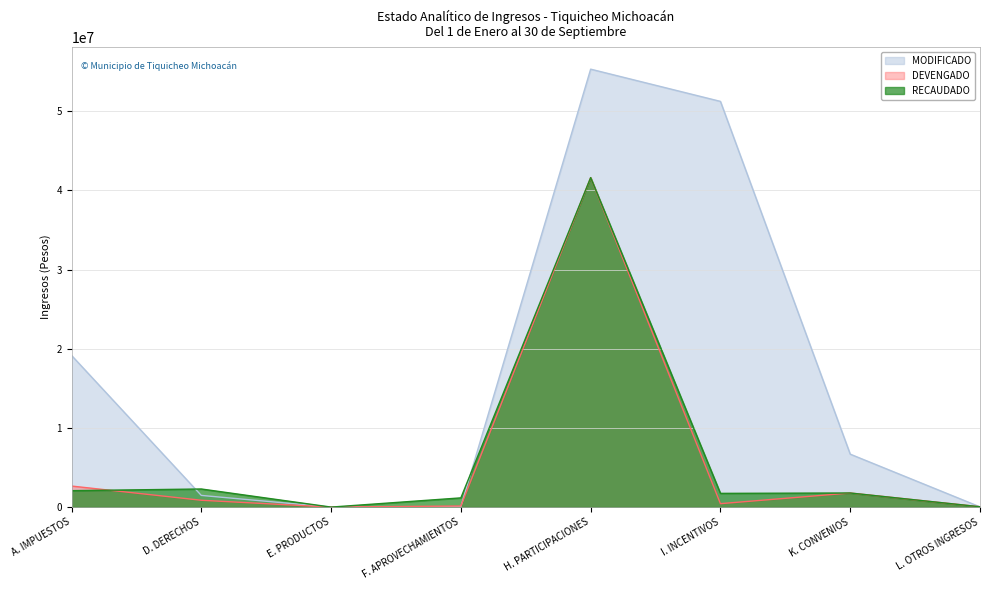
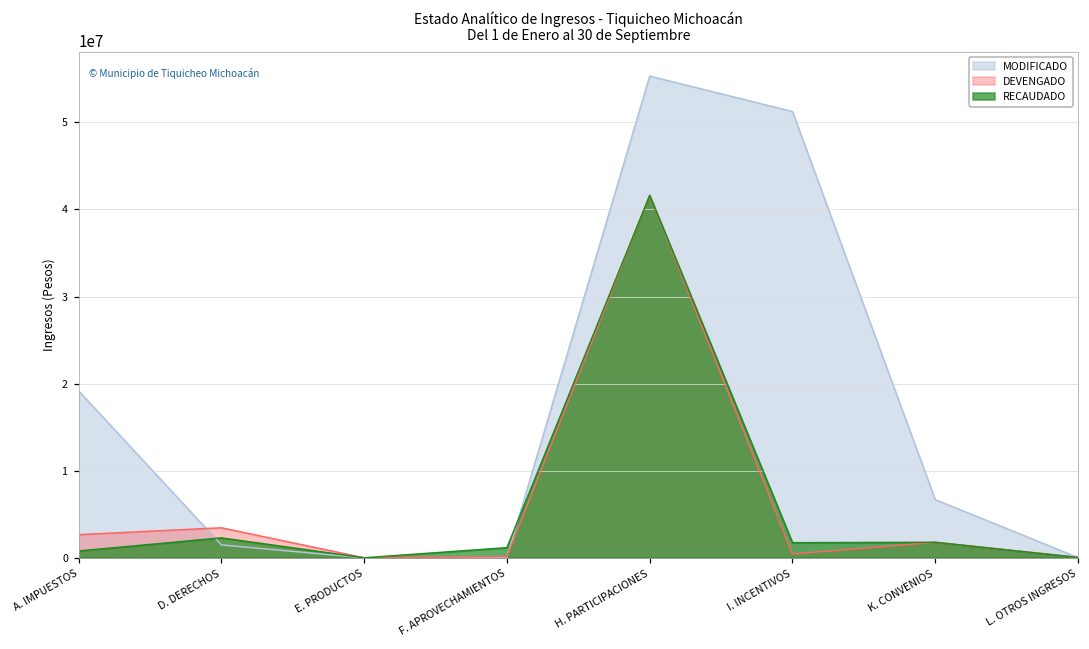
  {
    "MODIFICADO": {
      "A. IMPUESTOS": 19000000,
      "D. DERECHOS": 1000000,
      "H. PARTICIPACIONES": 55000000,
      "I. INCENTIVOS": 51000000,
      "K. CONVENIOS": 7000000
    },
    "DEVENGADO": {
      "A. IMPUESTOS": 3000000,
-     "D. DERECHOS": 1000000,
+     "D. DERECHOS": 3000000,
      "I. INCENTIVOS": 0
    },
    "RECAUDADO": {
-     "A. IMPUESTOS": 2000000,
+     "A. IMPUESTOS": 1000000,
      "D. DERECHOS": 2000000,
      "F. APROVECHAMIENTOS": 1000000,
      "I. INCENTIVOS": 2000000
    }
  }
